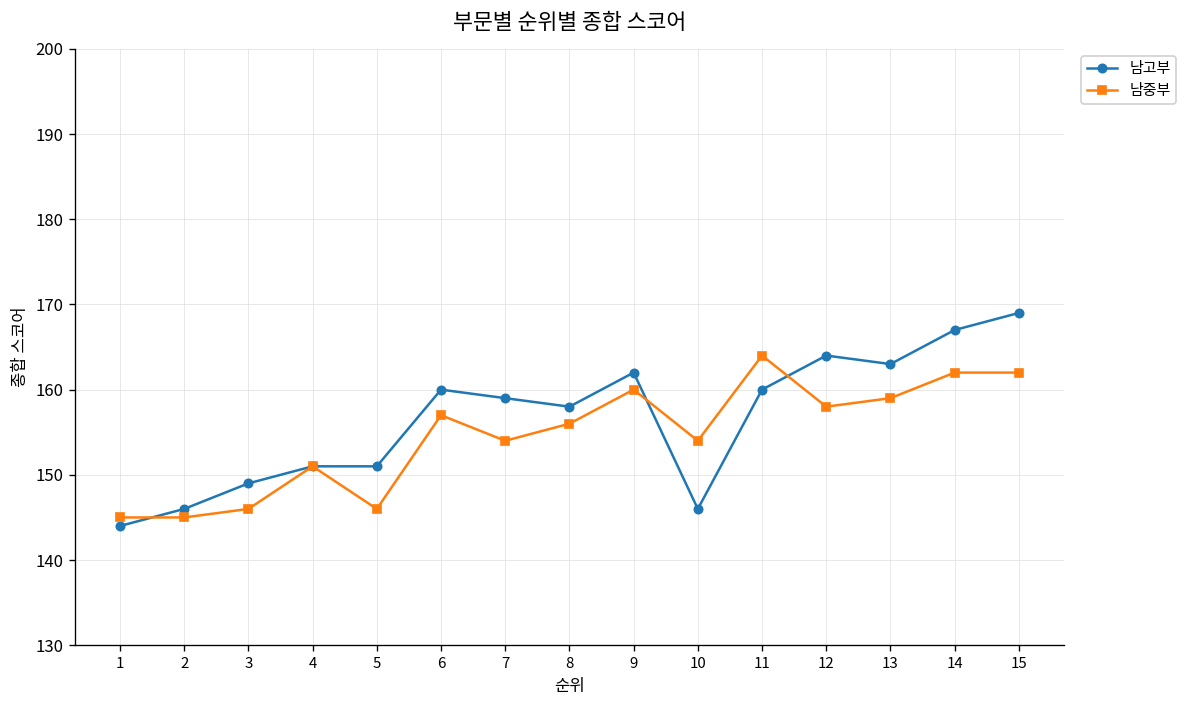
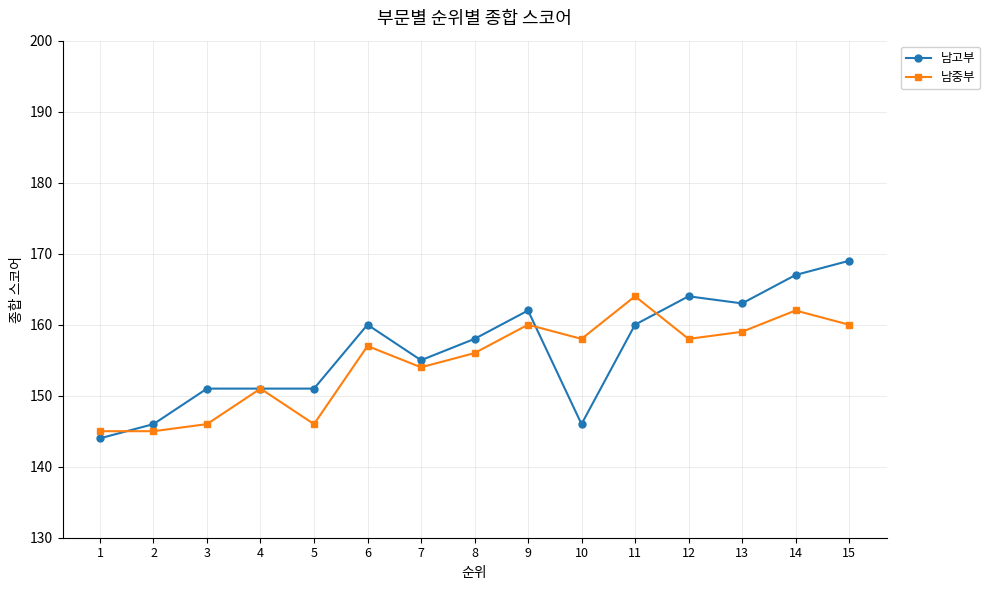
  {
    "남고부": {
      "1": 144,
      "2": 146,
-     "3": 149,
+     "3": 151,
      "5": 151,
      "6": 160,
-     "7": 159,
+     "7": 155,
      "8": 158,
      "9": 162,
      "10": 146,
      "11": 160,
      "12": 164,
      "13": 163,
      "14": 167,
      "15": 169
    },
    "남중부": {
      "1": 145,
      "2": 145,
      "3": 146,
      "5": 146,
      "6": 157,
      "7": 154,
      "8": 156,
      "9": 160,
-     "10": 154,
+     "10": 158,
      "11": 164,
      "12": 158,
      "13": 159,
      "14": 162,
-     "15": 162
+     "15": 160
    }
  }
